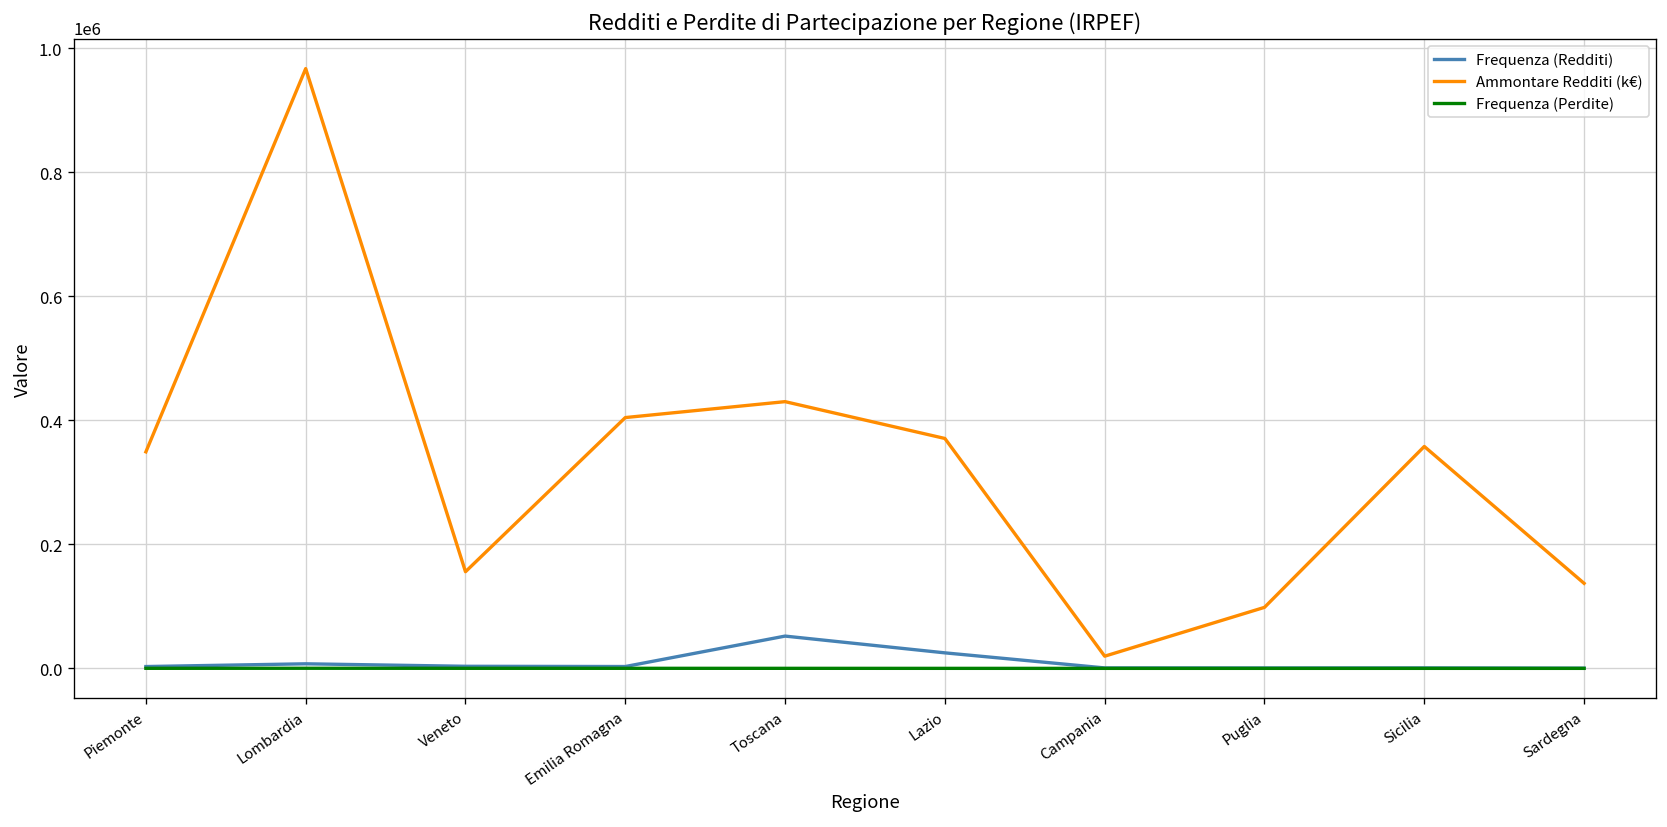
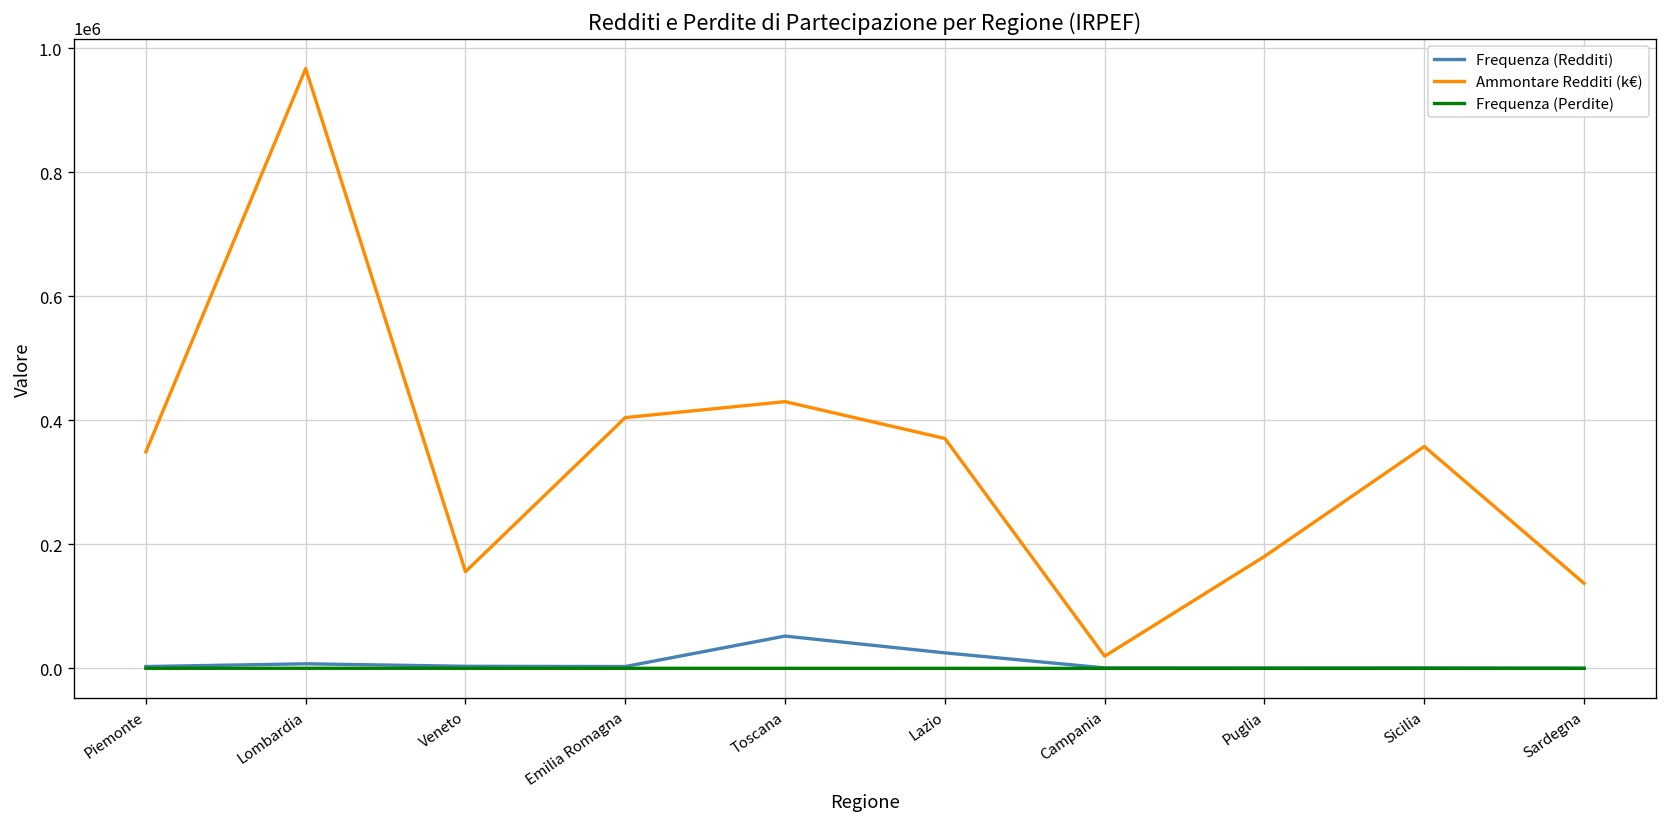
  {
    "Frequenza (Redditi)": {
      "Lombardia": 10000,
      "Toscana": 50000,
      "Lazio": 30000
    },
    "Ammontare Redditi (k€)": {
      "Piemonte": 350000,
      "Lombardia": 970000,
      "Veneto": 160000,
      "Emilia Romagna": 400000,
      "Toscana": 430000,
      "Lazio": 370000,
      "Campania": 20000,
-     "Puglia": 100000,
+     "Puglia": 180000,
      "Sicilia": 360000,
      "Sardegna": 140000
    },
    "Frequenza (Perdite)": {
      "Lombardia": 0,
      "Toscana": 0,
      "Lazio": 0
    }
  }
